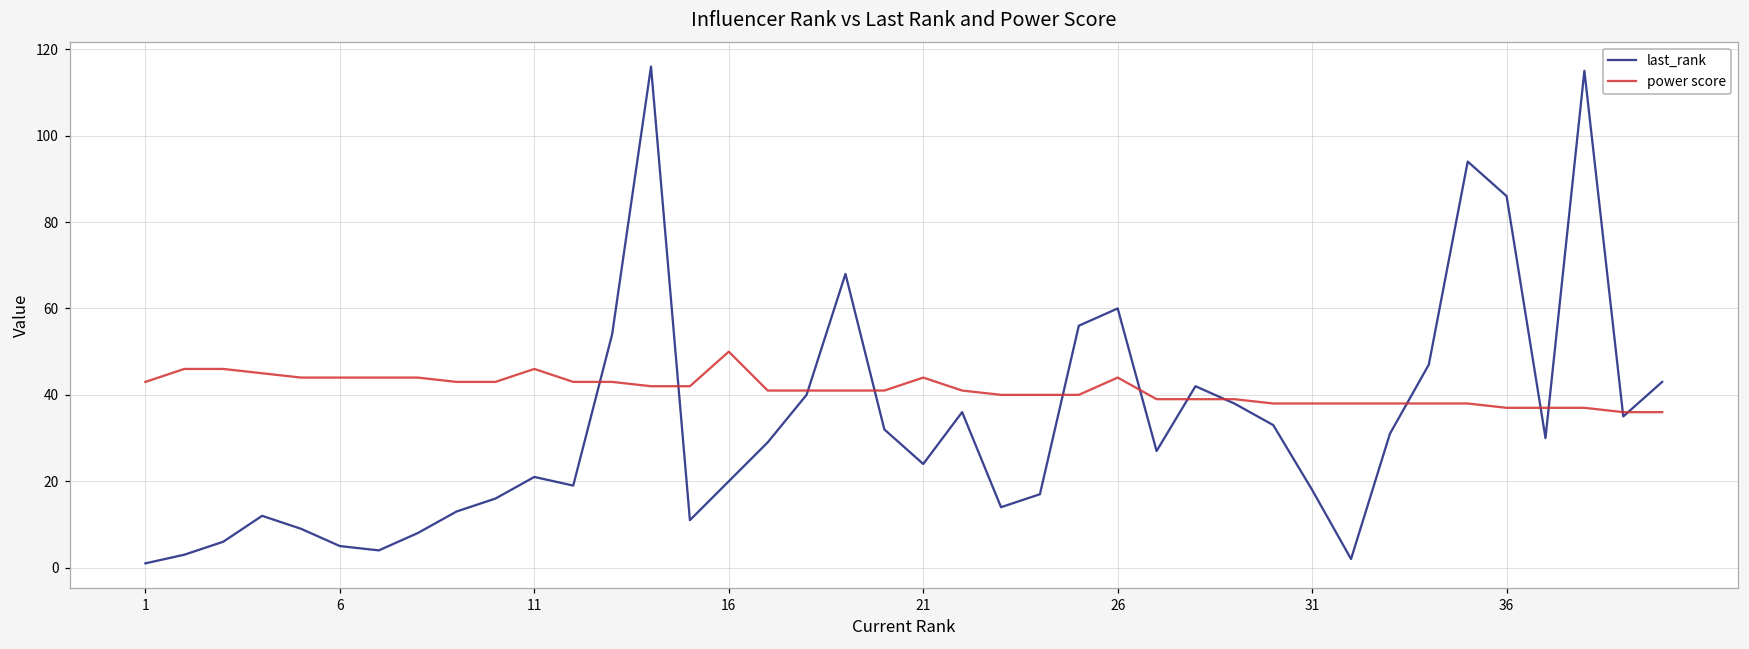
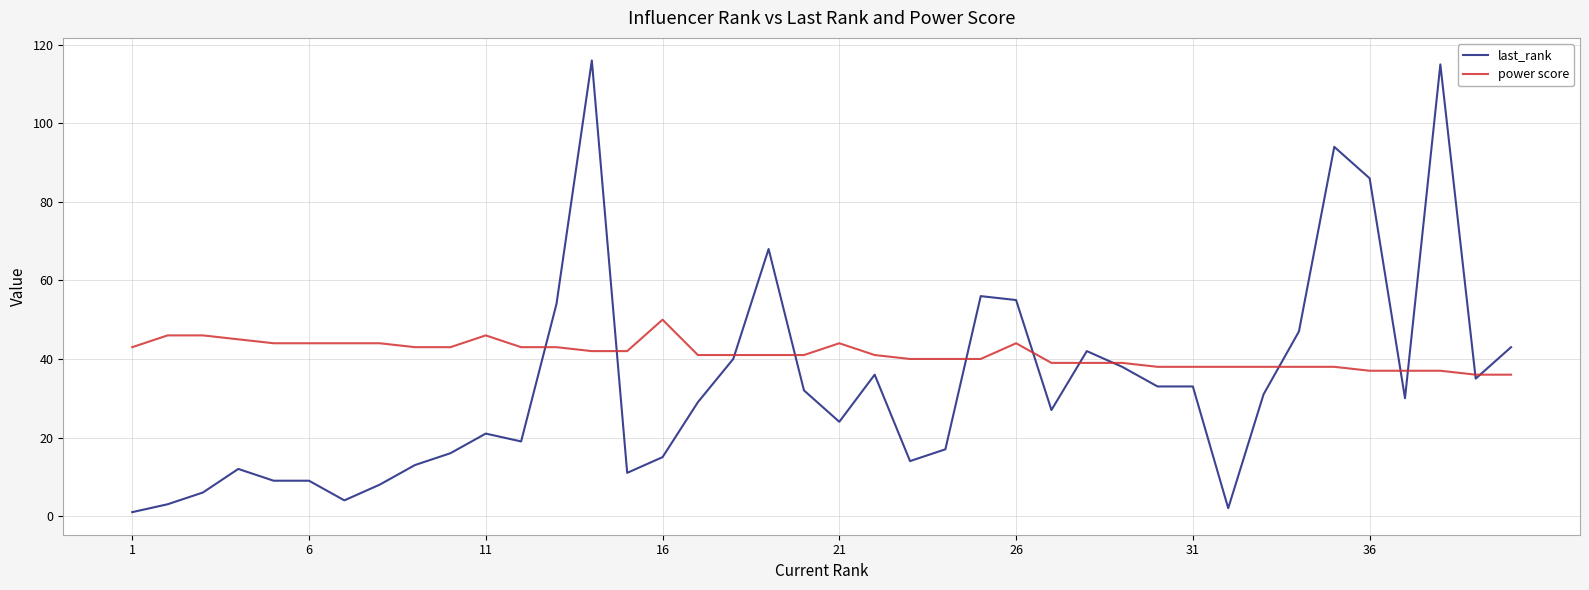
  {
    "last_rank": {
      "1": 1,
-     "6": 5,
+     "6": 9,
      "11": 21,
-     "16": 20,
+     "16": 15,
      "21": 24,
-     "26": 60,
-     "31": 18,
+     "26": 55,
+     "31": 33,
      "36": 86
    },
    "power score": {
      "1": 43,
      "6": 44,
      "11": 46,
      "16": 50,
      "21": 44,
      "26": 44,
      "31": 38,
      "36": 37
    }
  }
